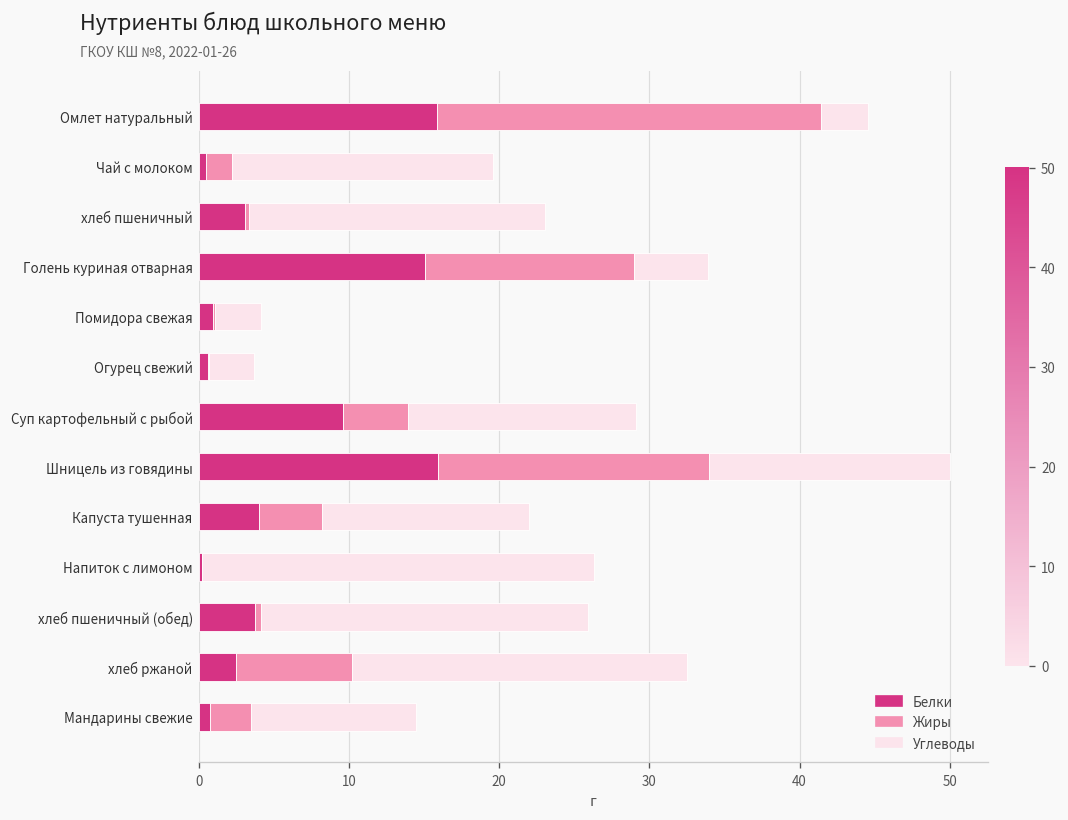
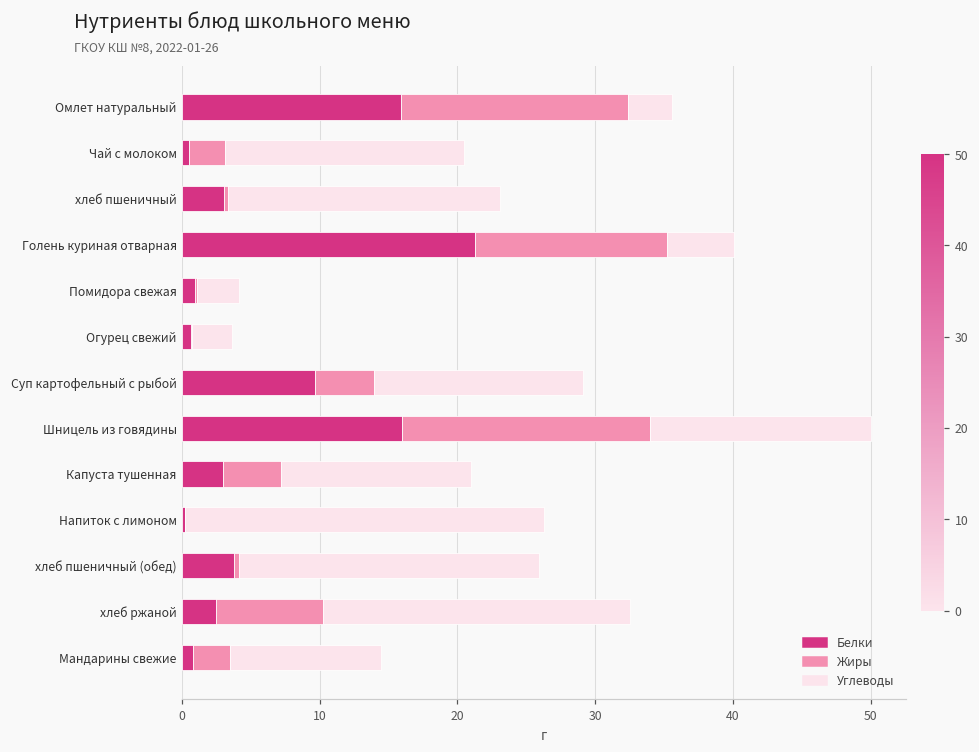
  {
    "Белки": {
      "Омлет натуральный": 15.9,
      "Чай с молоком": 0.5,
      "хлеб пшеничный": 3.1,
-     "Голень куриная отварная": 15.1,
+     "Голень куриная отварная": 21.3,
      "Помидора свежая": 1.0,
      "Огурец свежий": 0.6,
      "Суп картофельный с рыбой": 9.6,
      "Шницель из говядины": 15.9,
-     "Капуста тушенная": 4,
+     "Капуста тушенная": 3,
      "Напиток с лимоном": 0.2,
      "хлеб пшеничный (обед)": 3.8,
      "хлеб ржаной": 2.5,
      "Мандарины свежие": 0.8
    },
    "Жиры": {
-     "Омлет натуральный": 25.5,
-     "Чай с молоком": 1.7,
+     "Омлет натуральный": 16.5,
+     "Чай с молоком": 2.6,
      "хлеб пшеничный": 0.3,
      "Голень куриная отварная": 13.9,
      "Суп картофельный с рыбой": 4.3,
      "Шницель из говядины": 18.0,
      "Капуста тушенная": 4.2,
      "Напиток с лимоном": 0.0,
      "хлеб пшеничный (обед)": 0.4,
      "хлеб ржаной": 7.7,
      "Мандарины свежие": 2.7
    },
    "Углеводы": {
      "Омлет натуральный": 3.1,
      "Чай с молоком": 17.4,
      "хлеб пшеничный": 19.7,
      "Голень куриная отварная": 4.9,
      "Помидора свежая": 3.0,
      "Огурец свежий": 2.9,
      "Суп картофельный с рыбой": 15.2,
      "Шницель из говядины": 16.1,
      "Капуста тушенная": 13.8,
      "Напиток с лимоном": 26.1,
      "хлеб пшеничный (обед)": 21.8,
      "хлеб ржаной": 22.3,
      "Мандарины свежие": 11.0
    }
  }
